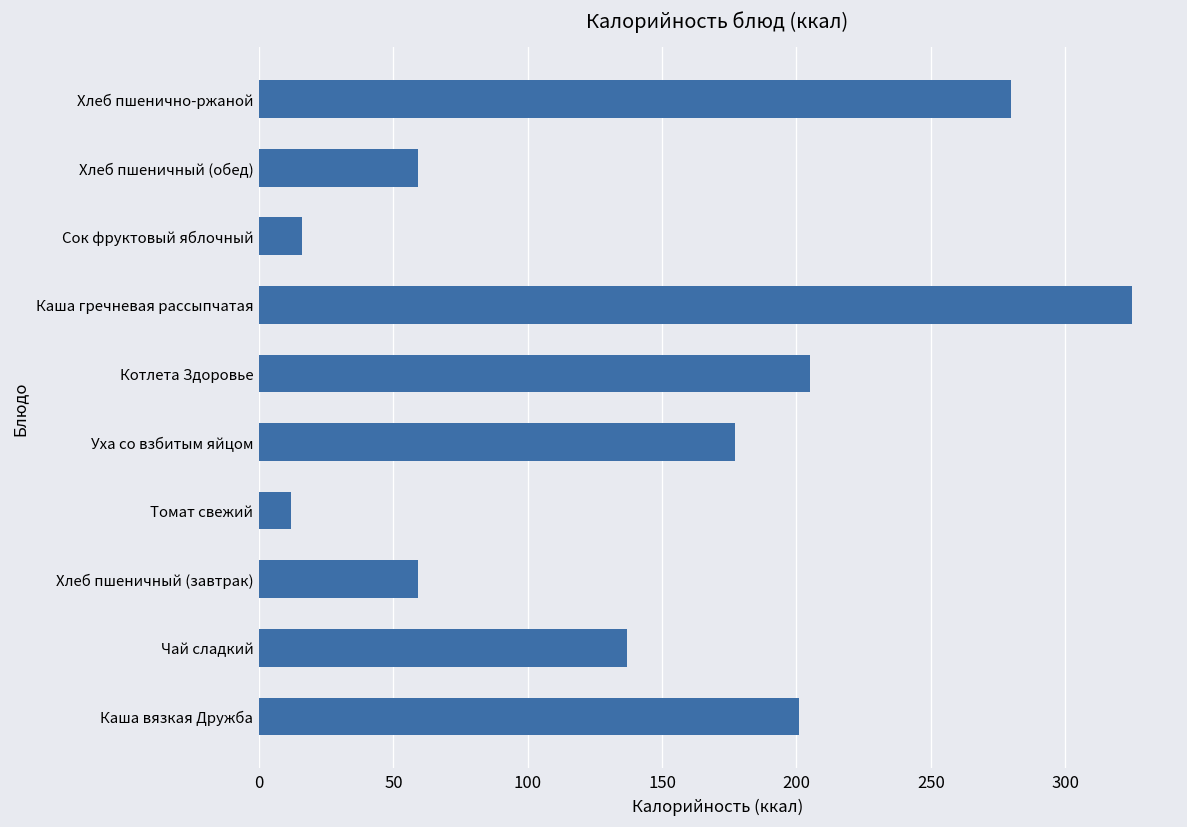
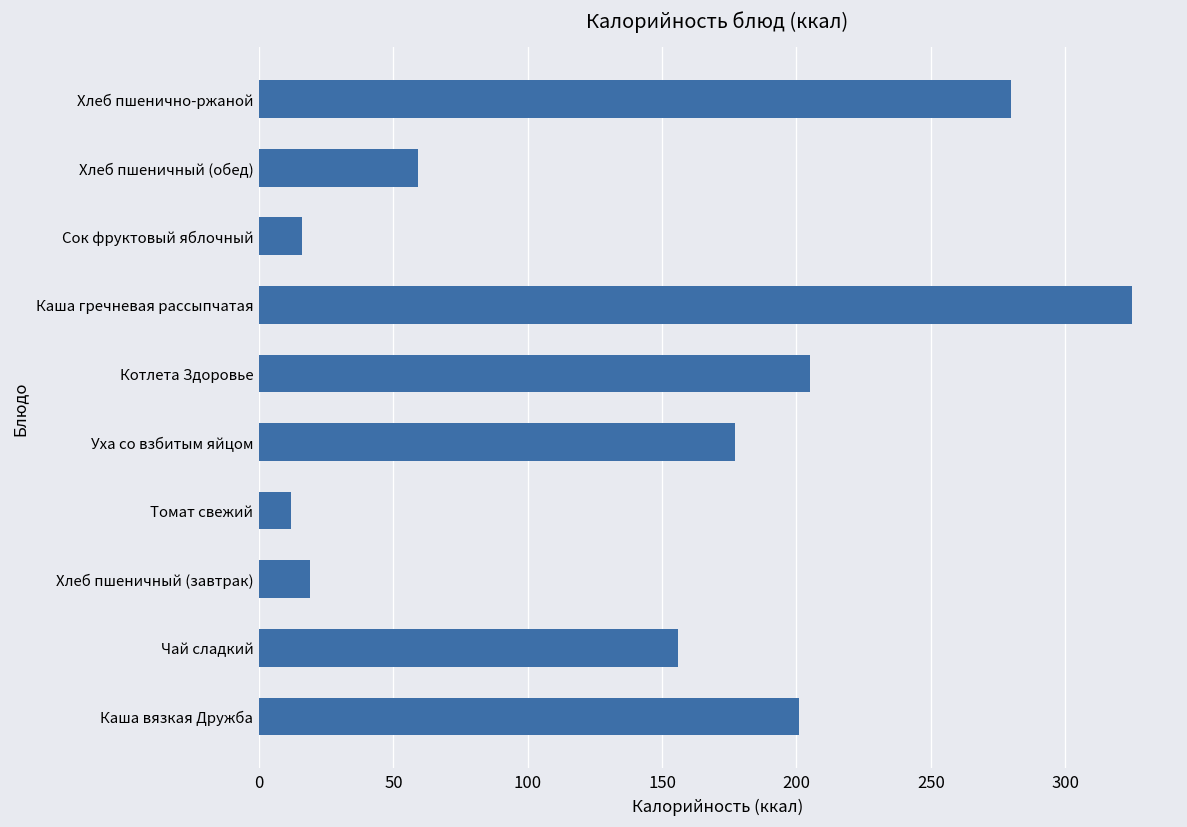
  {
    "Хлеб пшенично-ржаной": 280,
    "Хлеб пшеничный (обед)": 59,
    "Сок фруктовый яблочный": 16,
    "Каша гречневая рассыпчатая": 325,
    "Котлета Здоровье": 205,
    "Уха со взбитым яйцом": 177,
    "Томат свежий": 12,
-   "Хлеб пшеничный (завтрак)": 59,
-   "Чай сладкий": 137,
+   "Хлеб пшеничный (завтрак)": 19,
+   "Чай сладкий": 156,
    "Каша вязкая Дружба": 201
  }
